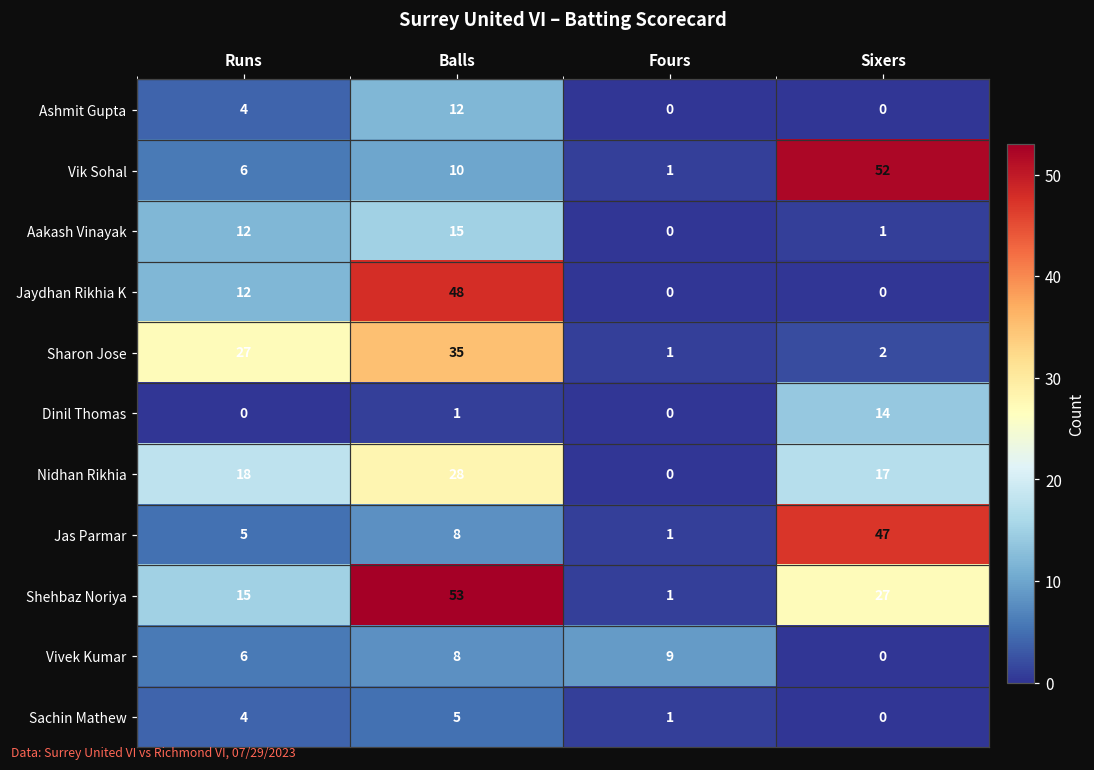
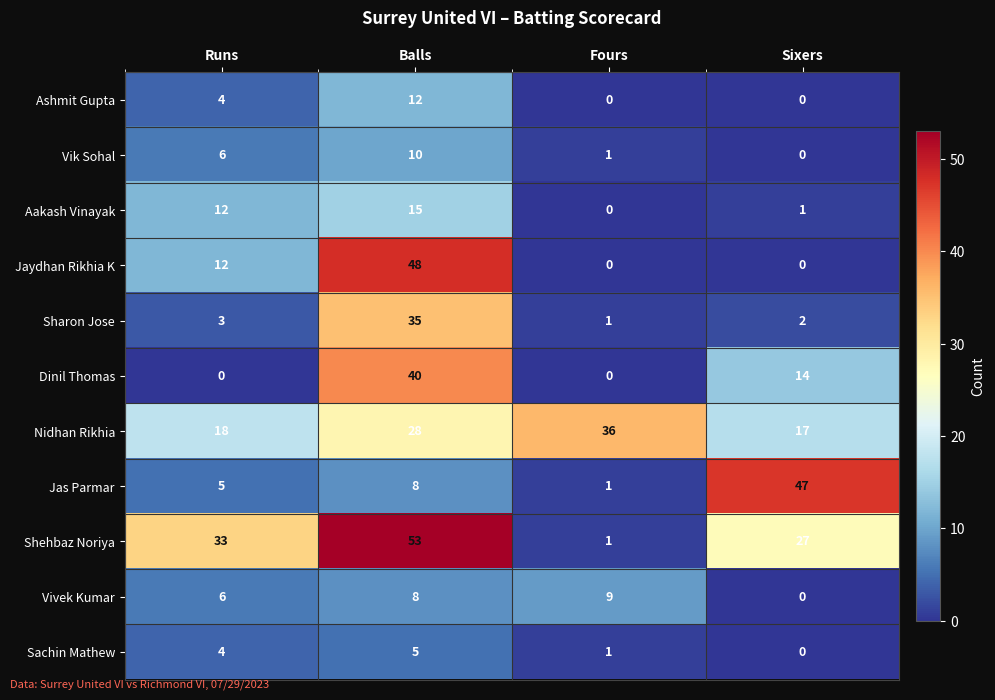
  {
    "Ashmit Gupta": {
      "Runs": 4,
      "Balls": 12,
      "Fours": 0,
      "Sixers": 0
    },
    "Vik Sohal": {
      "Runs": 6,
      "Balls": 10,
      "Fours": 1,
-     "Sixers": 52
+     "Sixers": 0
    },
    "Aakash Vinayak": {
      "Runs": 12,
      "Balls": 15,
      "Fours": 0,
      "Sixers": 1
    },
    "Jaydhan Rikhia K": {
      "Runs": 12,
      "Balls": 48,
      "Fours": 0,
      "Sixers": 0
    },
    "Sharon Jose": {
-     "Runs": 27,
+     "Runs": 3,
      "Balls": 35,
      "Fours": 1,
      "Sixers": 2
    },
    "Dinil Thomas": {
      "Runs": 0,
-     "Balls": 1,
+     "Balls": 40,
      "Fours": 0,
      "Sixers": 14
    },
    "Nidhan Rikhia": {
      "Runs": 18,
      "Balls": 28,
-     "Fours": 0,
+     "Fours": 36,
      "Sixers": 17
    },
    "Jas Parmar": {
      "Runs": 5,
      "Balls": 8,
      "Fours": 1,
      "Sixers": 47
    },
    "Shehbaz Noriya": {
-     "Runs": 15,
+     "Runs": 33,
      "Balls": 53,
      "Fours": 1,
      "Sixers": 27
    },
    "Vivek Kumar": {
      "Runs": 6,
      "Balls": 8,
      "Fours": 9,
      "Sixers": 0
    },
    "Sachin Mathew": {
      "Runs": 4,
      "Balls": 5,
      "Fours": 1,
      "Sixers": 0
    }
  }
